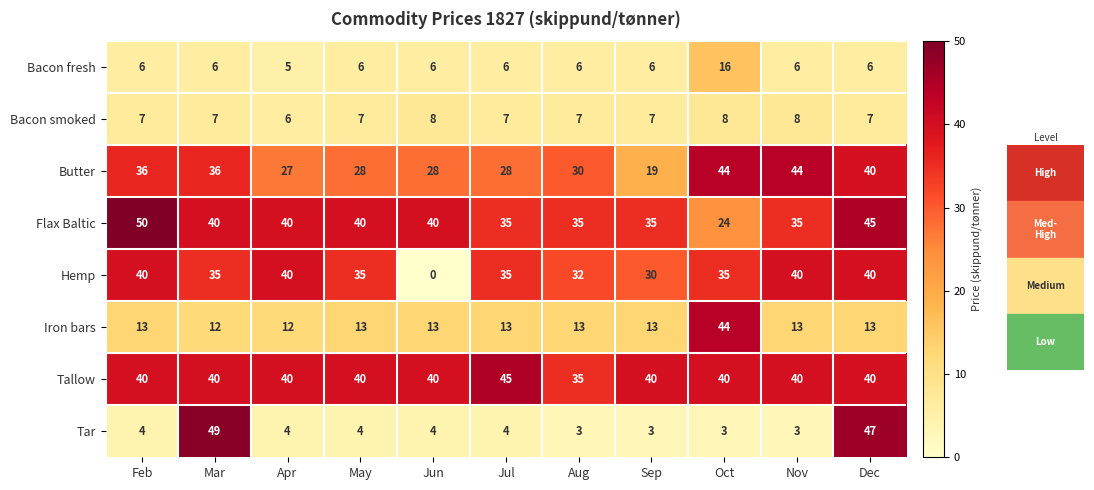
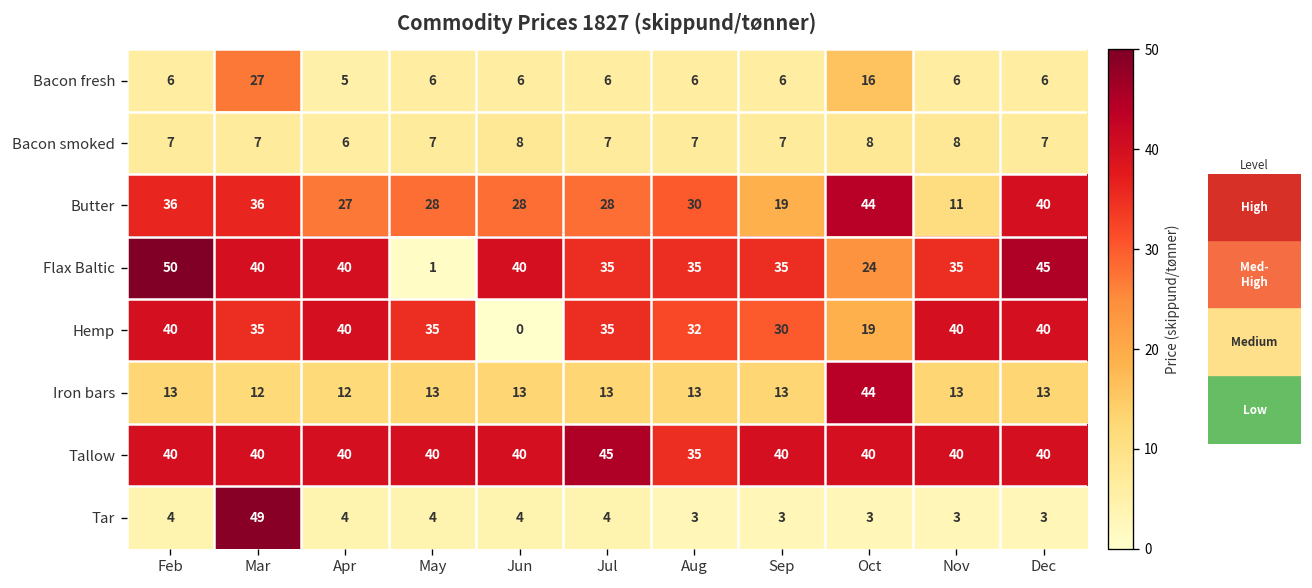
  {
    "Bacon fresh": {
      "Feb": 6,
-     "Mar": 6,
+     "Mar": 27,
      "Apr": 5,
      "May": 6,
      "Jun": 6,
      "Jul": 6,
      "Aug": 6,
      "Sep": 6,
      "Oct": 16,
      "Nov": 6,
      "Dec": 6
    },
    "Bacon smoked": {
      "Feb": 7,
      "Mar": 7,
      "Apr": 6,
      "May": 7,
      "Jun": 8,
      "Jul": 7,
      "Aug": 7,
      "Sep": 7,
      "Oct": 8,
      "Nov": 8,
      "Dec": 7
    },
    "Butter": {
      "Feb": 36,
      "Mar": 36,
      "Apr": 27,
      "May": 28,
      "Jun": 28,
      "Jul": 28,
      "Aug": 30,
      "Sep": 19,
      "Oct": 44,
-     "Nov": 44,
+     "Nov": 11,
      "Dec": 40
    },
    "Flax Baltic": {
      "Feb": 50,
      "Mar": 40,
      "Apr": 40,
-     "May": 40,
+     "May": 1,
      "Jun": 40,
      "Jul": 35,
      "Aug": 35,
      "Sep": 35,
      "Oct": 24,
      "Nov": 35,
      "Dec": 45
    },
    "Hemp": {
      "Feb": 40,
      "Mar": 35,
      "Apr": 40,
      "May": 35,
      "Jun": 0,
      "Jul": 35,
      "Aug": 32,
      "Sep": 30,
-     "Oct": 35,
+     "Oct": 19,
      "Nov": 40,
      "Dec": 40
    },
    "Iron bars": {
      "Feb": 13,
      "Mar": 12,
      "Apr": 12,
      "May": 13,
      "Jun": 13,
      "Jul": 13,
      "Aug": 13,
      "Sep": 13,
      "Oct": 44,
      "Nov": 13,
      "Dec": 13
    },
    "Tallow": {
      "Feb": 40,
      "Mar": 40,
      "Apr": 40,
      "May": 40,
      "Jun": 40,
      "Jul": 45,
      "Aug": 35,
      "Sep": 40,
      "Oct": 40,
      "Nov": 40,
      "Dec": 40
    },
    "Tar": {
      "Feb": 4,
      "Mar": 49,
      "Apr": 4,
      "May": 4,
      "Jun": 4,
      "Jul": 4,
      "Aug": 3,
      "Sep": 3,
      "Oct": 3,
      "Nov": 3,
-     "Dec": 47
+     "Dec": 3
    }
  }
